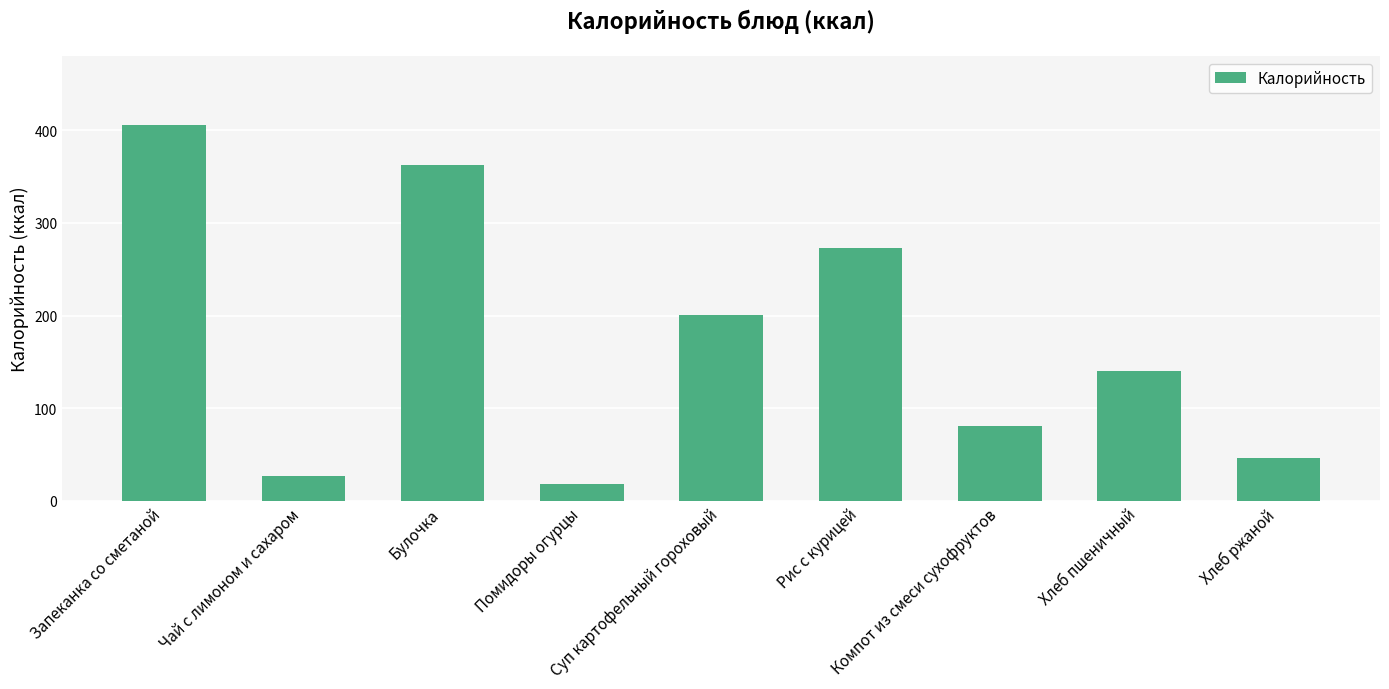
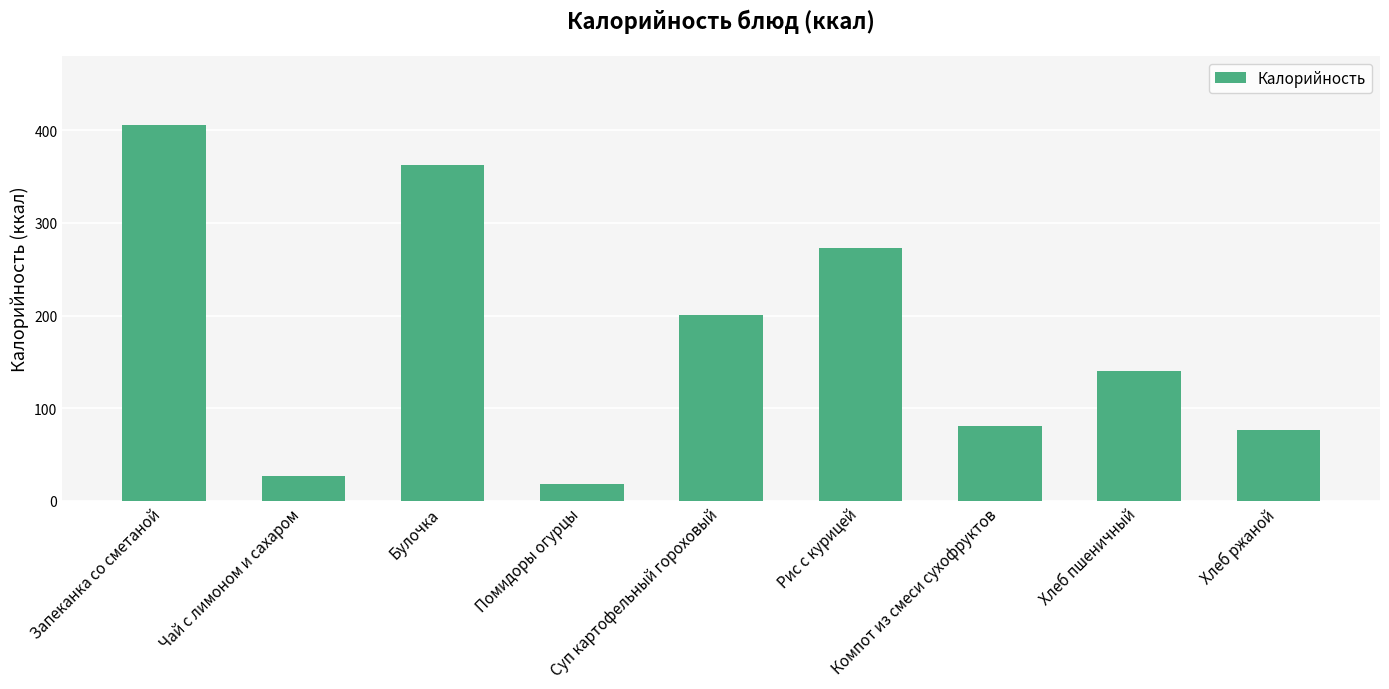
  {
    "Запеканка со сметаной": 410,
    "Чай с лимоном и сахаром": 30,
    "Булочка": 360,
    "Помидоры огурцы": 20,
    "Суп картофельный гороховый": 200,
    "Рис с курицей": 270,
    "Компот из смеси сухофруктов": 80,
    "Хлеб пшеничный": 140,
-   "Хлеб ржаной": 50
+   "Хлеб ржаной": 80
  }
